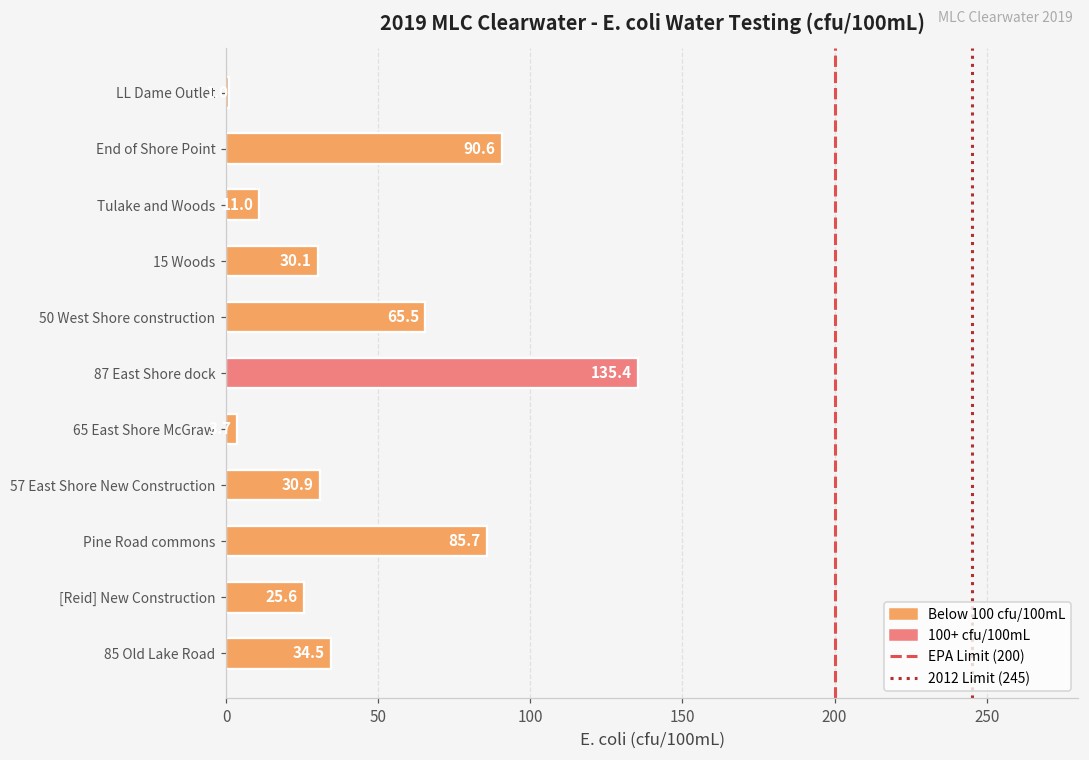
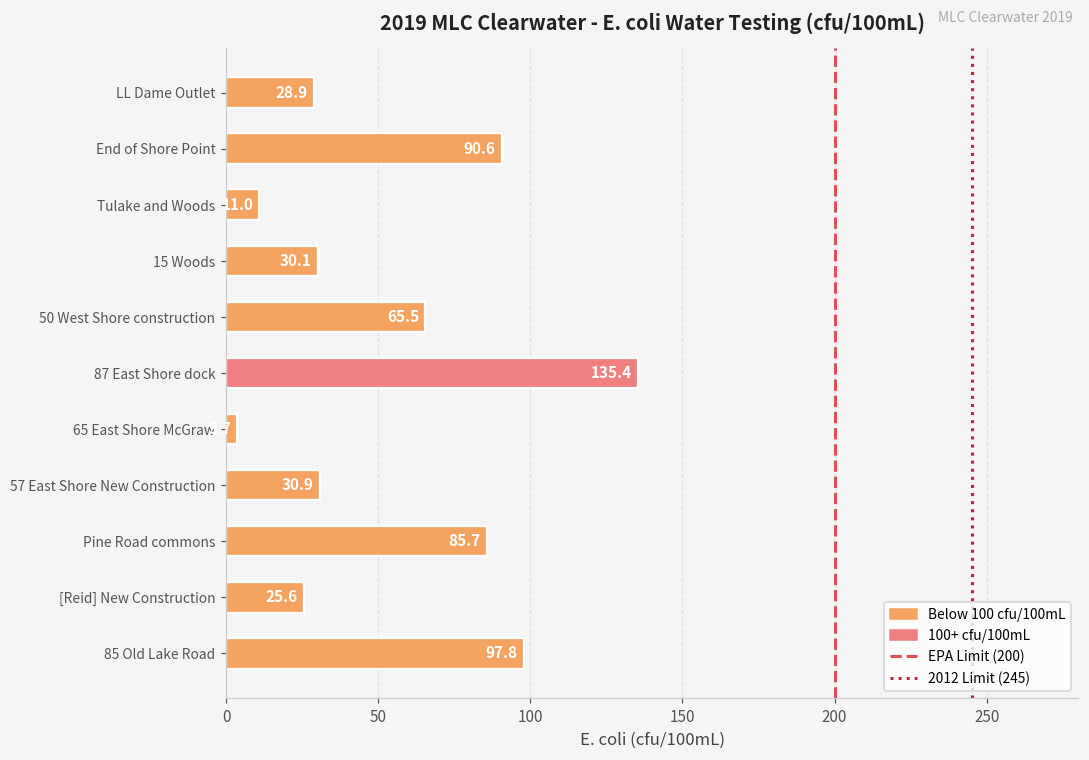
  {
-   "LL Dame Outlet": 1,
+   "LL Dame Outlet": 29,
    "End of Shore Point": 90.6,
    "Tulake and Woods": 11.0,
    "15 Woods": 30.1,
    "50 West Shore construction": 65.5,
    "87 East Shore dock": 135.4,
    "57 East Shore New Construction": 30.9,
    "Pine Road commons": 85.7,
    "[Reid] New Construction": 25.6,
-   "85 Old Lake Road": 34.5
+   "85 Old Lake Road": 97.8
  }
